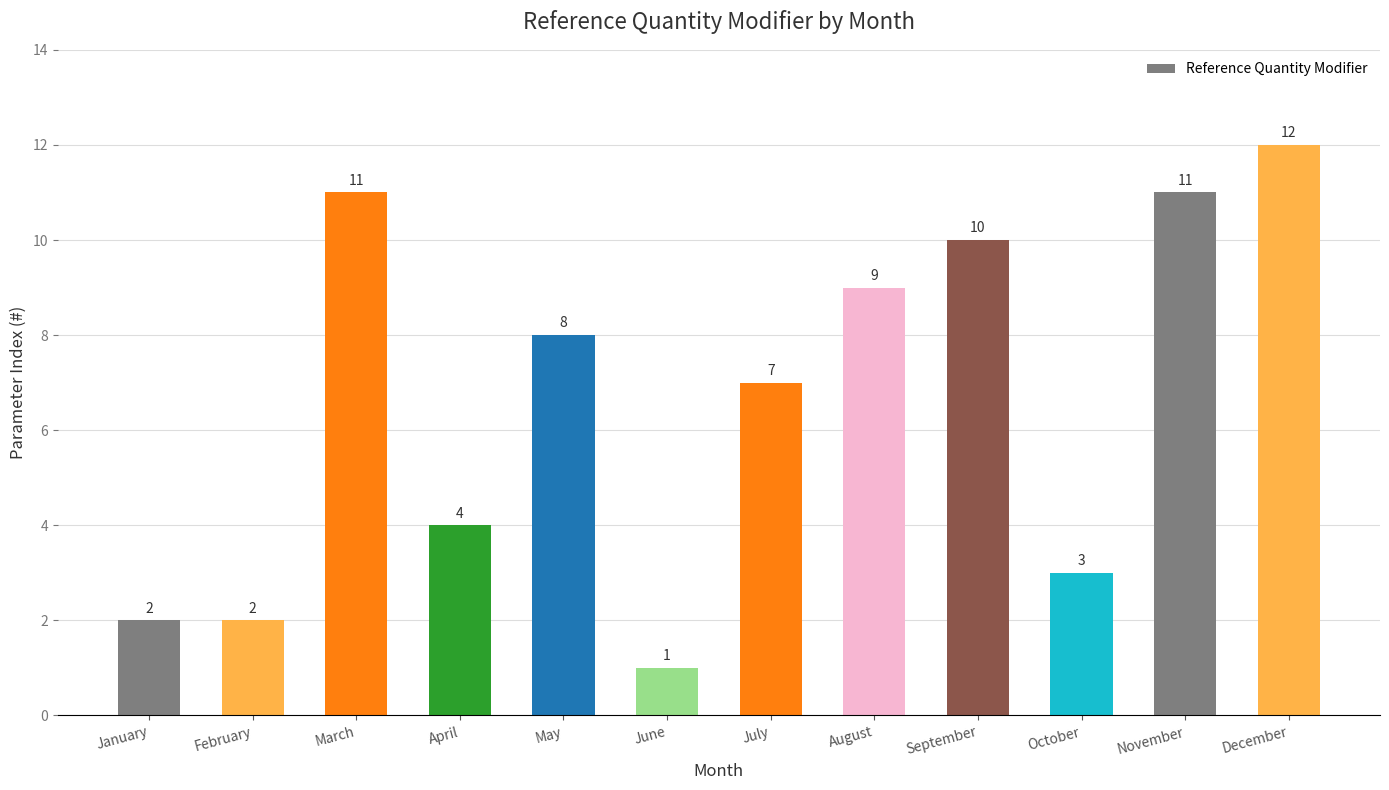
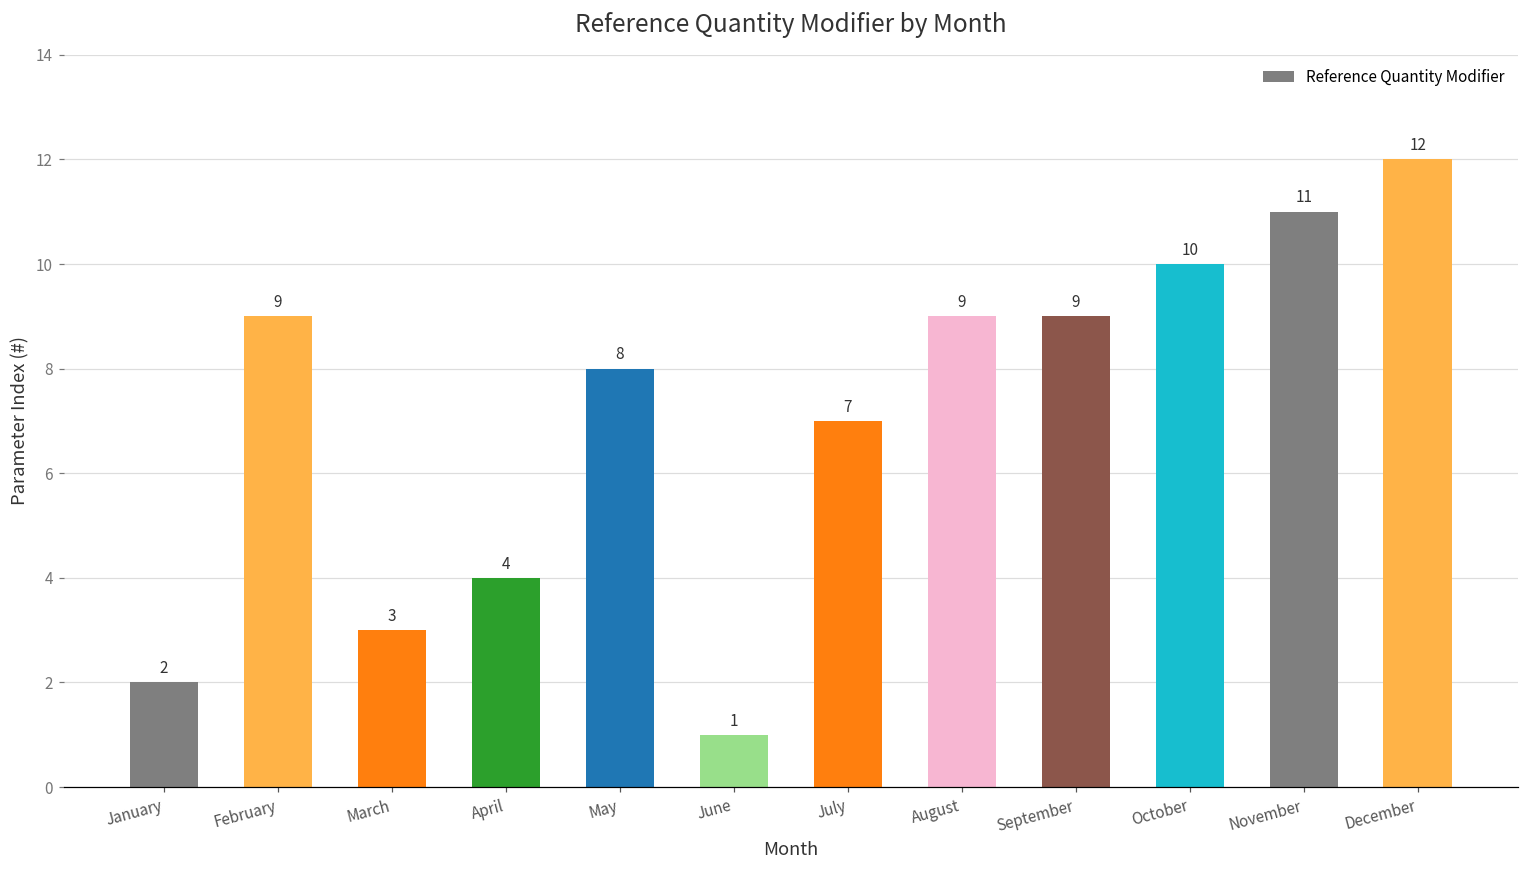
  {
    "January": 2,
-   "February": 2,
-   "March": 11,
+   "February": 9,
+   "March": 3,
    "April": 4,
    "May": 8,
    "June": 1,
    "July": 7,
    "August": 9,
-   "September": 10,
-   "October": 3,
+   "September": 9,
+   "October": 10,
    "November": 11,
    "December": 12
  }
